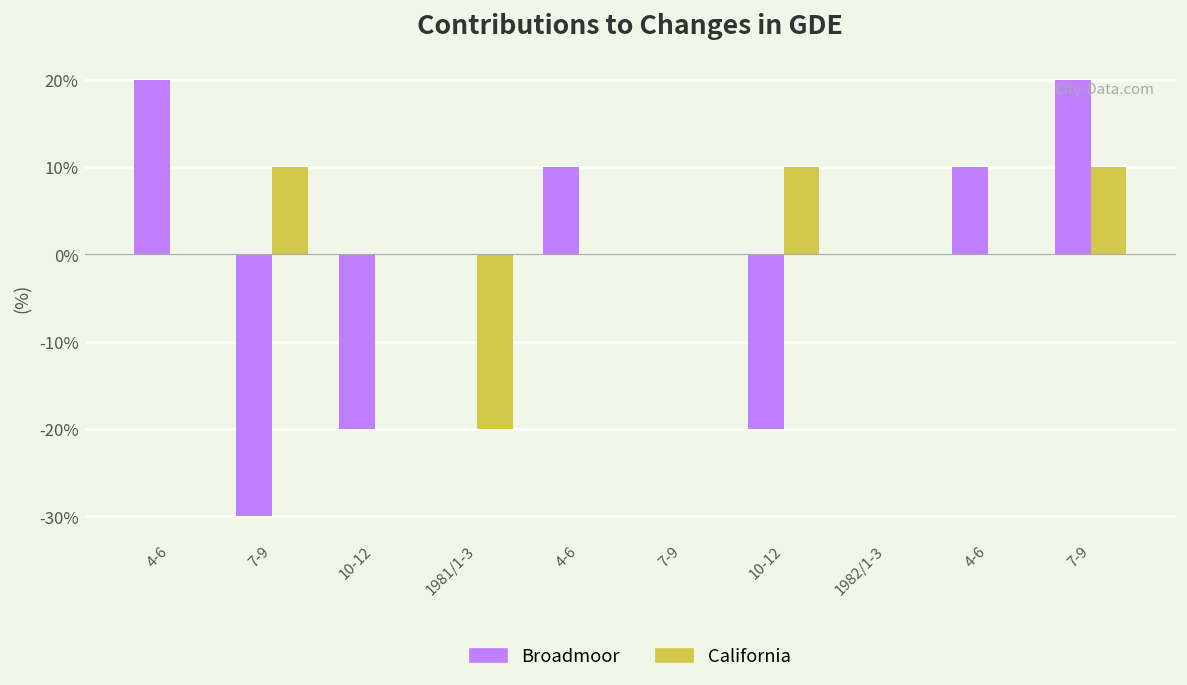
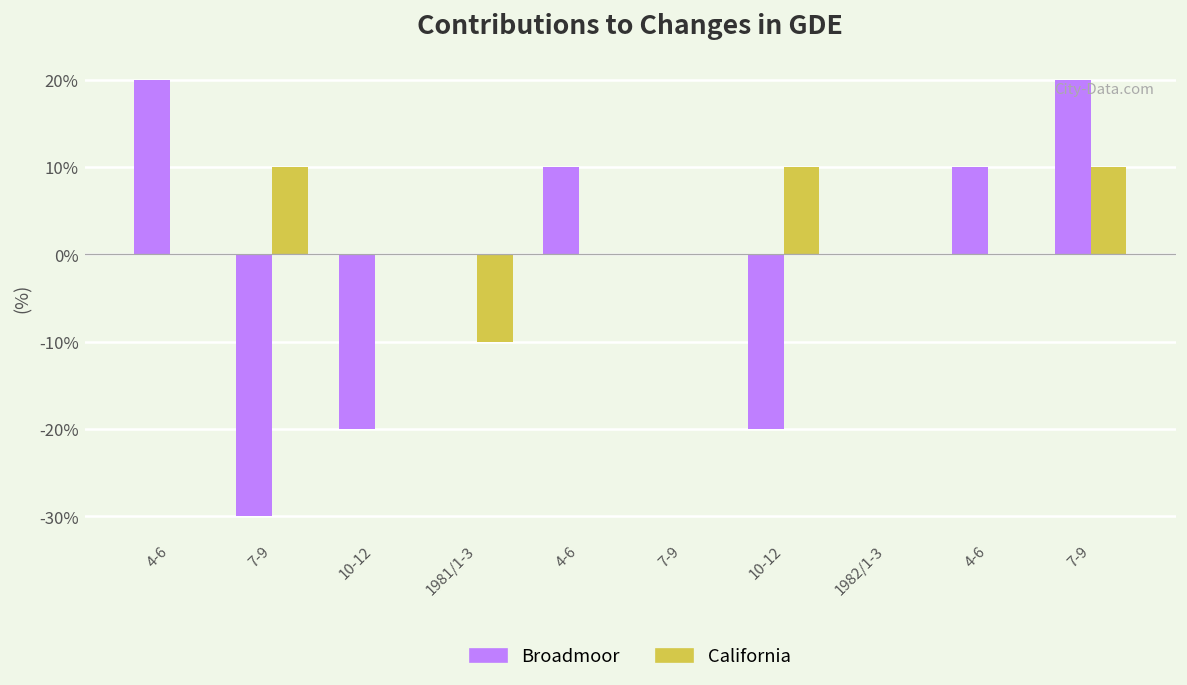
  {
    "Broadmoor": {
      "1981/1-3": "0%",
      "1982/1-3": "0%"
    },
    "California": {
-     "1981/1-3": "-20%",
+     "1981/1-3": "-10%",
      "1982/1-3": "0%"
    }
  }
